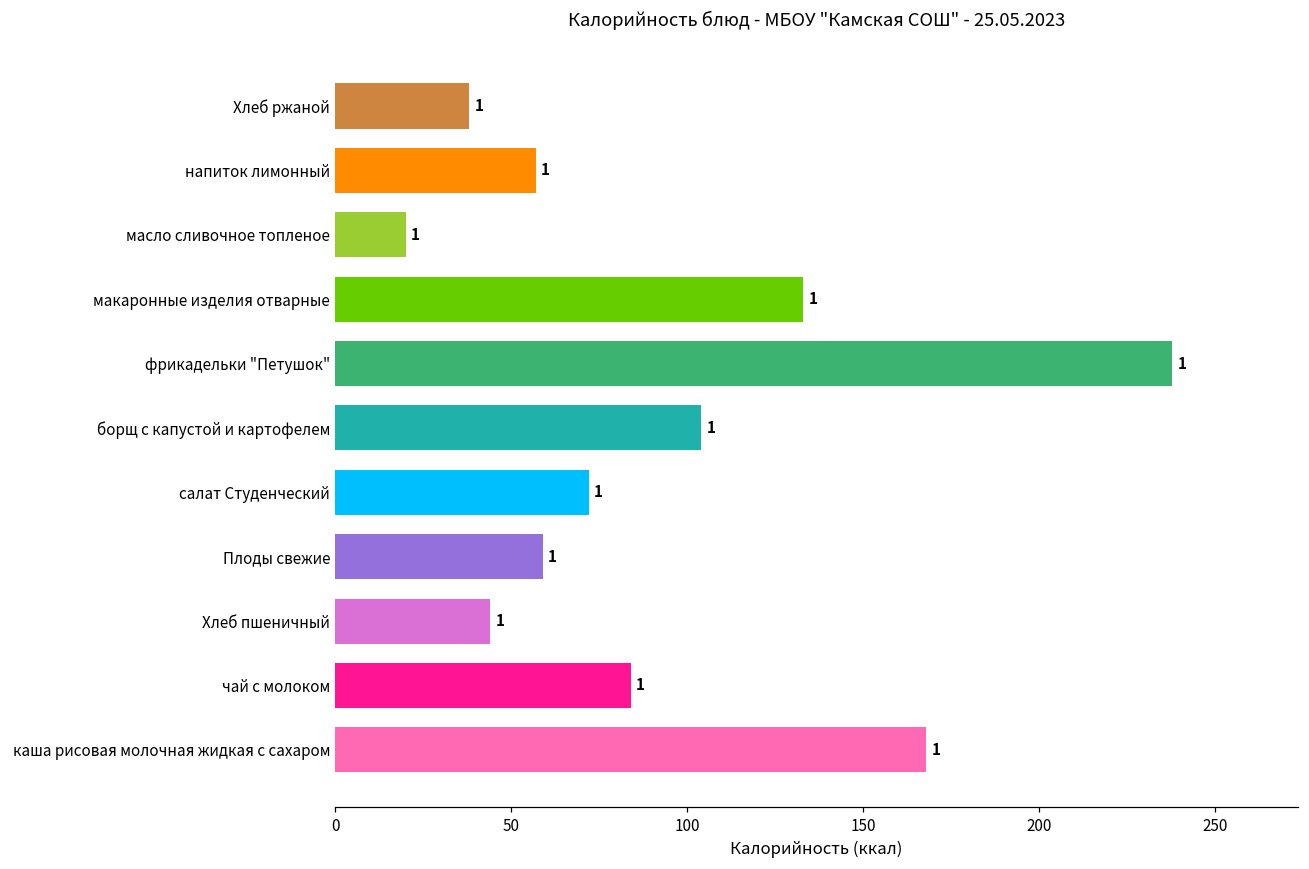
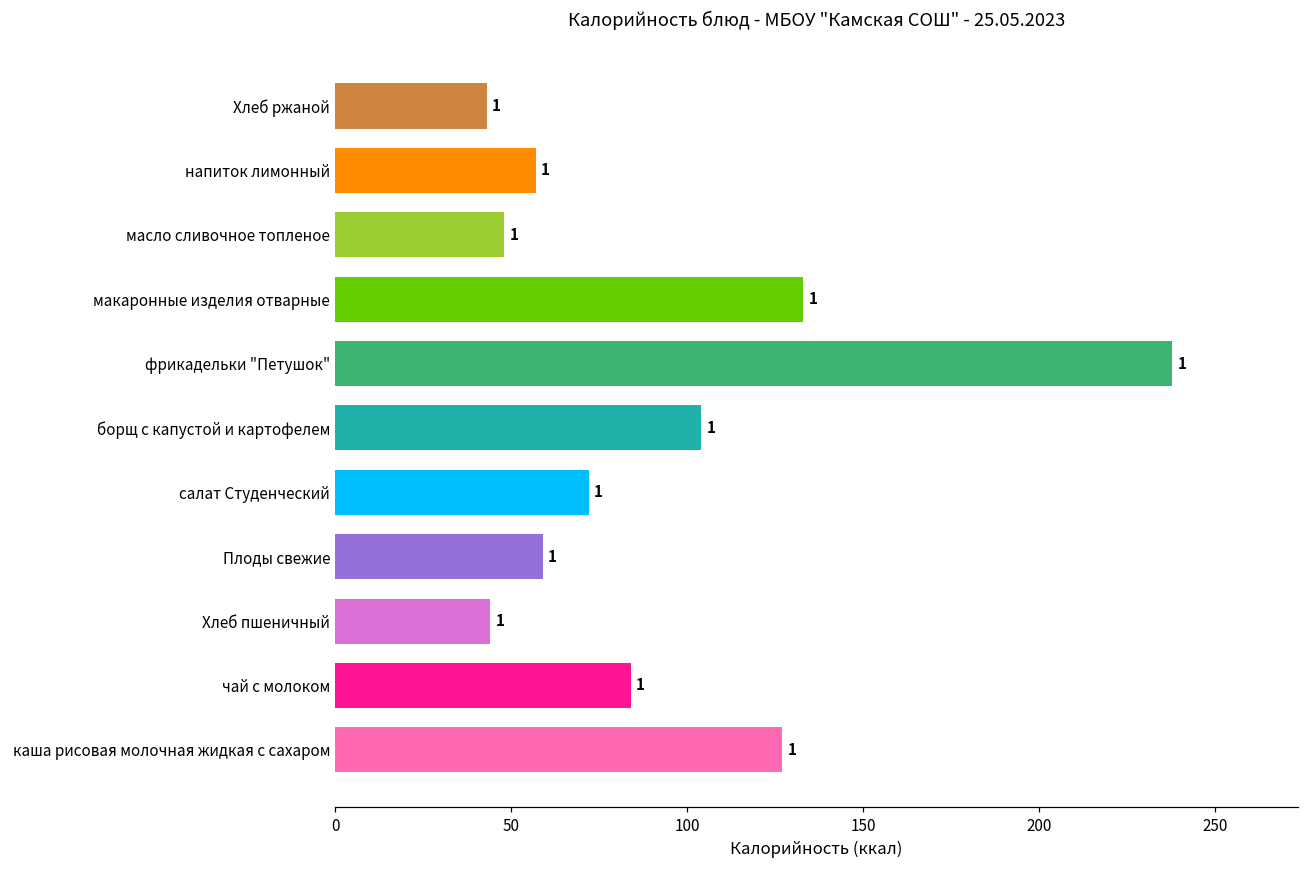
  {
-   "Хлеб ржаной": 38,
-   "масло сливочное топленое": 20,
-   "каша рисовая молочная жидкая с сахаром": 168
+   "Хлеб ржаной": 43,
+   "масло сливочное топленое": 48,
+   "каша рисовая молочная жидкая с сахаром": 127
  }
